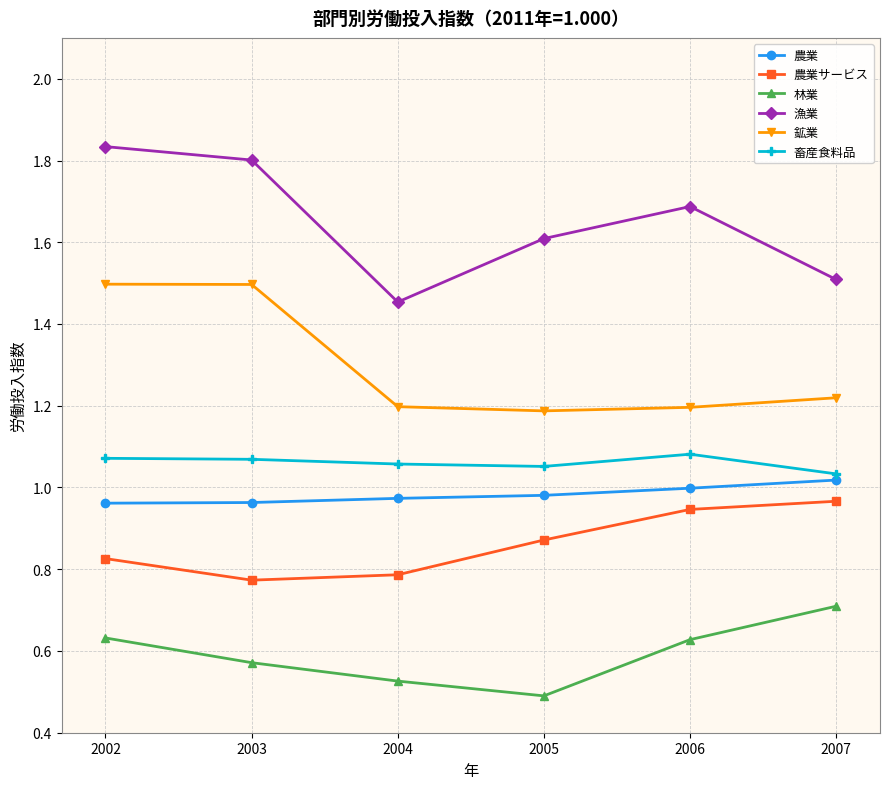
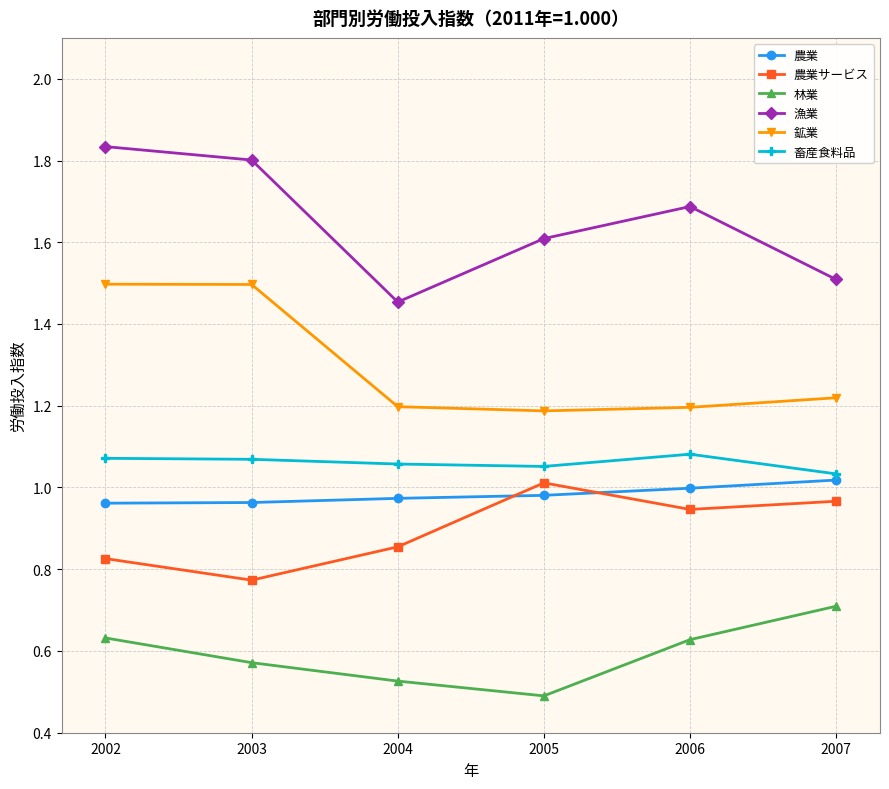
  {
    "農業サービス": {
      "2002": 0.83,
      "2003": 0.77,
-     "2004": 0.79,
-     "2005": 0.87,
+     "2004": 0.85,
+     "2005": 1.01,
      "2006": 0.95,
      "2007": 0.97
    },
    "林業": {
      "2002": 0.63,
      "2003": 0.57,
      "2004": 0.53,
      "2005": 0.49,
      "2006": 0.63,
      "2007": 0.71
    },
    "漁業": {
      "2002": 1.83,
      "2003": 1.80,
      "2004": 1.45,
      "2005": 1.61,
      "2006": 1.69,
      "2007": 1.51
    },
    "鉱業": {
      "2002": 1.50,
      "2003": 1.50,
      "2004": 1.20,
      "2005": 1.19,
      "2006": 1.20,
      "2007": 1.22
    }
  }
